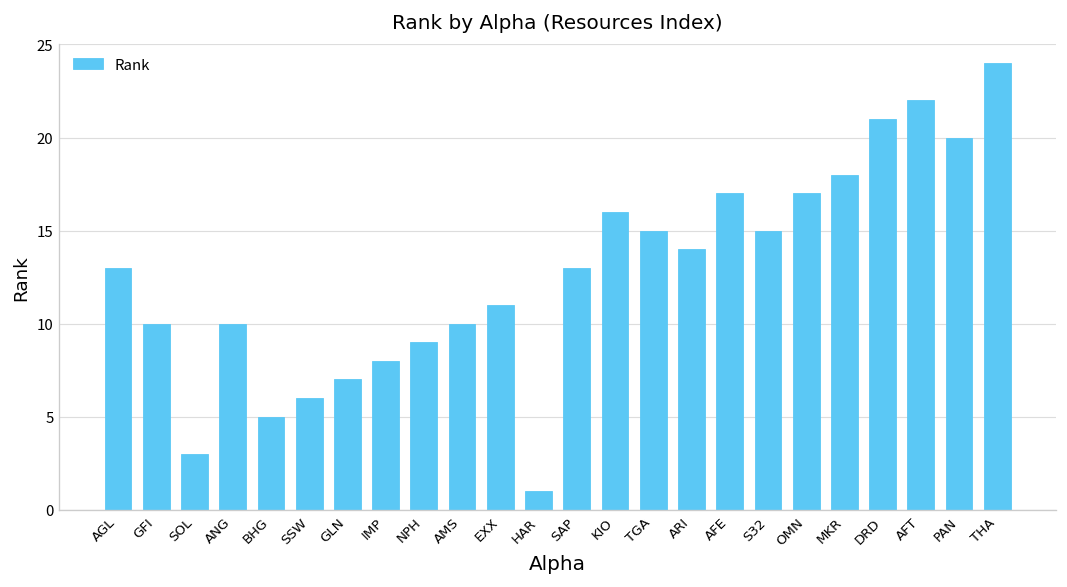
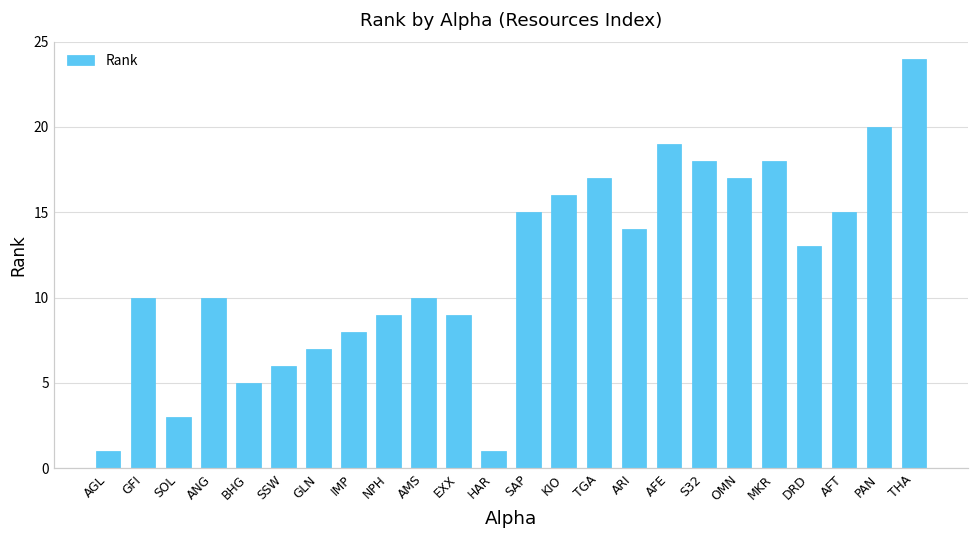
  {
-   "AGL": 13,
+   "AGL": 1,
    "GFI": 10,
    "SOL": 3,
    "ANG": 10,
    "BHG": 5,
    "SSW": 6,
    "GLN": 7,
    "IMP": 8,
    "NPH": 9,
    "AMS": 10,
-   "EXX": 11,
+   "EXX": 9,
    "HAR": 1,
-   "SAP": 13,
+   "SAP": 15,
    "KIO": 16,
-   "TGA": 15,
+   "TGA": 17,
    "ARI": 14,
-   "AFE": 17,
-   "S32": 15,
+   "AFE": 19,
+   "S32": 18,
    "OMN": 17,
    "MKR": 18,
-   "DRD": 21,
-   "AFT": 22,
+   "DRD": 13,
+   "AFT": 15,
    "PAN": 20,
    "THA": 24
  }
